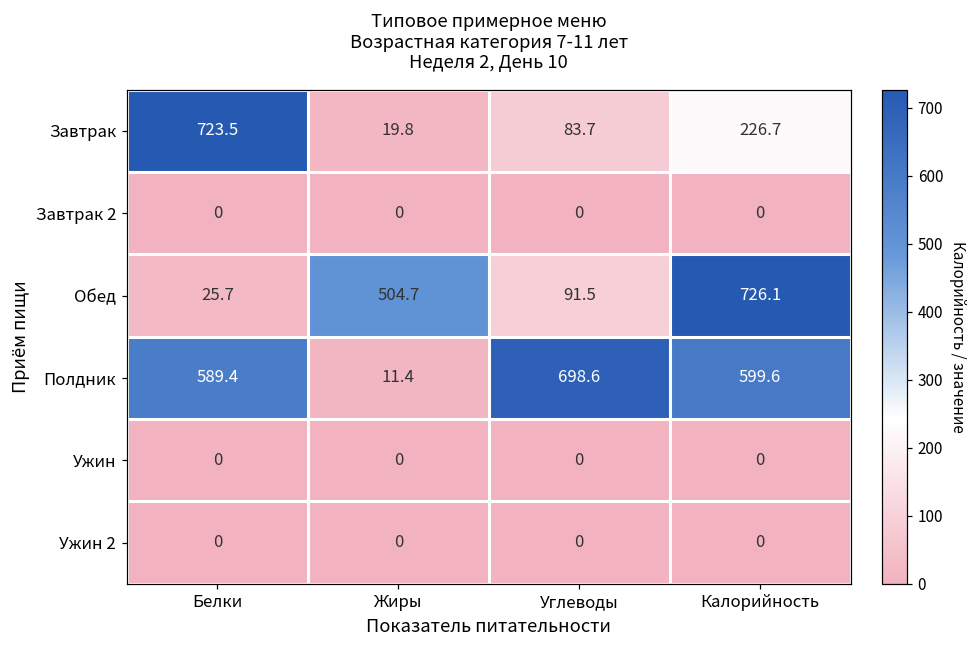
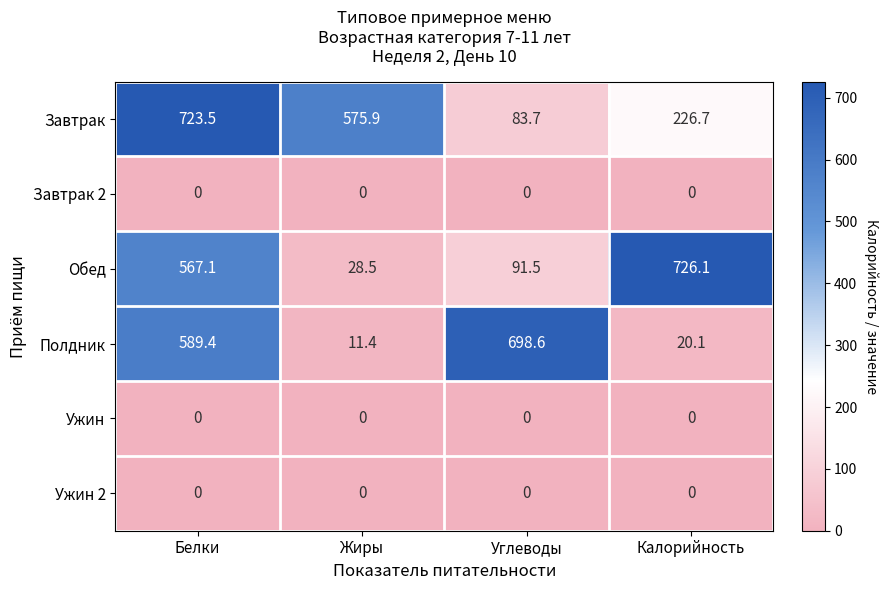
  {
    "Завтрак": {
      "Белки": 723.5,
-     "Жиры": 19.8,
+     "Жиры": 575.9,
      "Углеводы": 83.7,
      "Калорийность": 226.7
    },
    "Завтрак 2": {
      "Белки": 0,
      "Жиры": 0,
      "Углеводы": 0,
      "Калорийность": 0
    },
    "Обед": {
-     "Белки": 25.7,
-     "Жиры": 504.7,
+     "Белки": 567.1,
+     "Жиры": 28.5,
      "Углеводы": 91.5,
      "Калорийность": 726.1
    },
    "Полдник": {
      "Белки": 589.4,
      "Жиры": 11.4,
      "Углеводы": 698.6,
-     "Калорийность": 599.6
+     "Калорийность": 20.1
    },
    "Ужин": {
      "Белки": 0,
      "Жиры": 0,
      "Углеводы": 0,
      "Калорийность": 0
    },
    "Ужин 2": {
      "Белки": 0,
      "Жиры": 0,
      "Углеводы": 0,
      "Калорийность": 0
    }
  }
